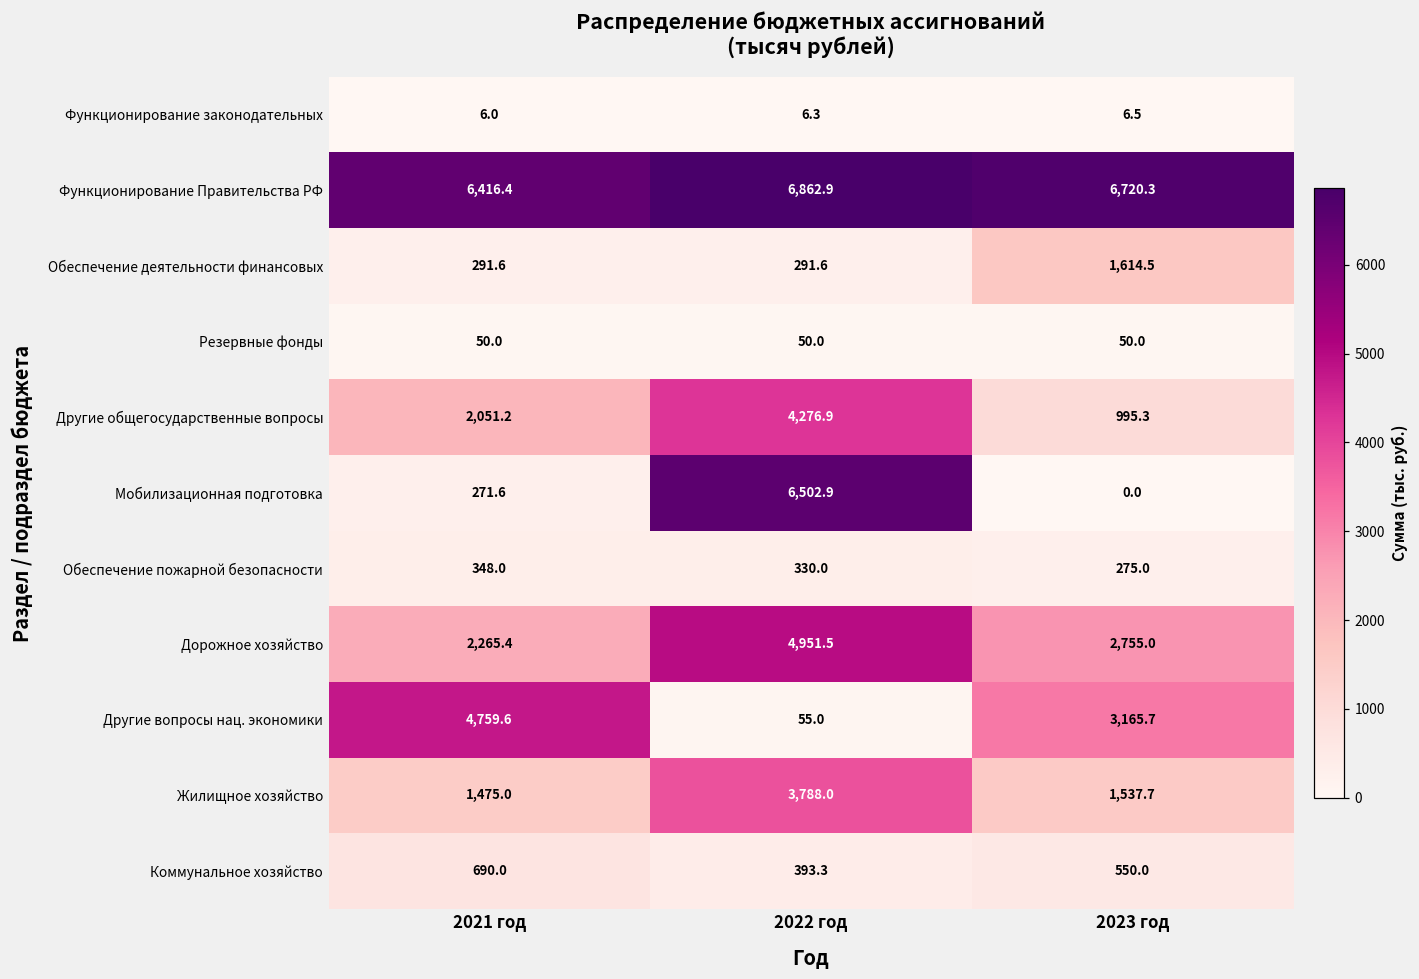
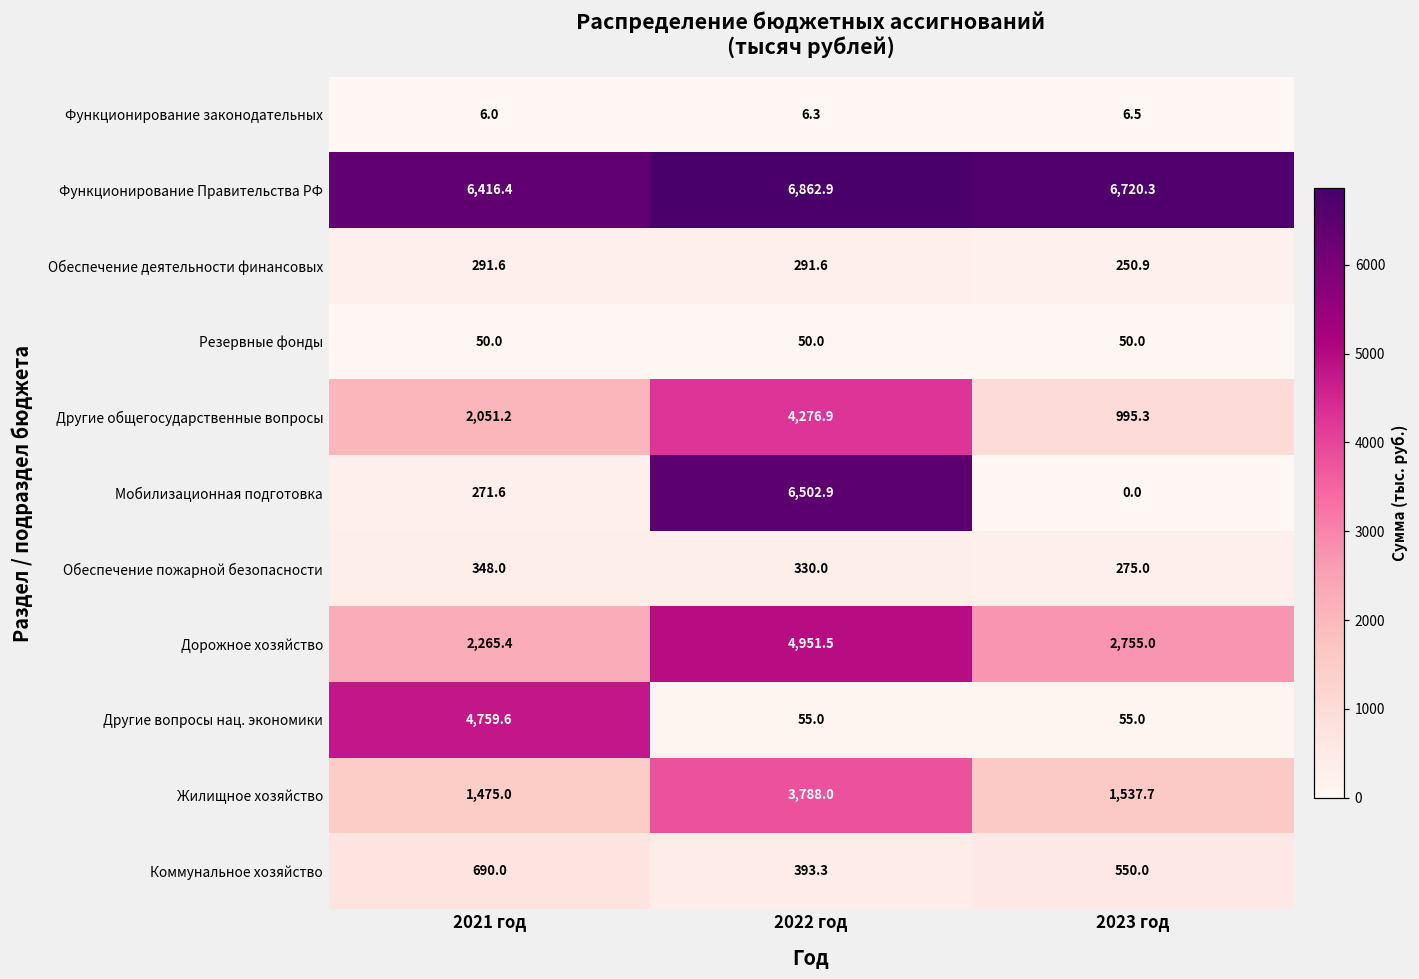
  {
    "Функционирование законодательных": {
      "2021 год": "6.0",
      "2022 год": "6.3",
      "2023 год": "6.5"
    },
    "Функционирование Правительства РФ": {
      "2021 год": "6,416.4",
      "2022 год": "6,862.9",
      "2023 год": "6,720.3"
    },
    "Обеспечение деятельности финансовых": {
      "2021 год": "291.6",
      "2022 год": "291.6",
-     "2023 год": "1,614.5"
+     "2023 год": "250.9"
    },
    "Резервные фонды": {
      "2021 год": "50.0",
      "2022 год": "50.0",
      "2023 год": "50.0"
    },
    "Другие общегосударственные вопросы": {
      "2021 год": "2,051.2",
      "2022 год": "4,276.9",
      "2023 год": "995.3"
    },
    "Мобилизационная подготовка": {
      "2021 год": "271.6",
      "2022 год": "6,502.9",
      "2023 год": "0.0"
    },
    "Обеспечение пожарной безопасности": {
      "2021 год": "348.0",
      "2022 год": "330.0",
      "2023 год": "275.0"
    },
    "Дорожное хозяйство": {
      "2021 год": "2,265.4",
      "2022 год": "4,951.5",
      "2023 год": "2,755.0"
    },
    "Другие вопросы нац. экономики": {
      "2021 год": "4,759.6",
      "2022 год": "55.0",
-     "2023 год": "3,165.7"
+     "2023 год": "55.0"
    },
    "Жилищное хозяйство": {
      "2021 год": "1,475.0",
      "2022 год": "3,788.0",
      "2023 год": "1,537.7"
    },
    "Коммунальное хозяйство": {
      "2021 год": "690.0",
      "2022 год": "393.3",
      "2023 год": "550.0"
    }
  }
